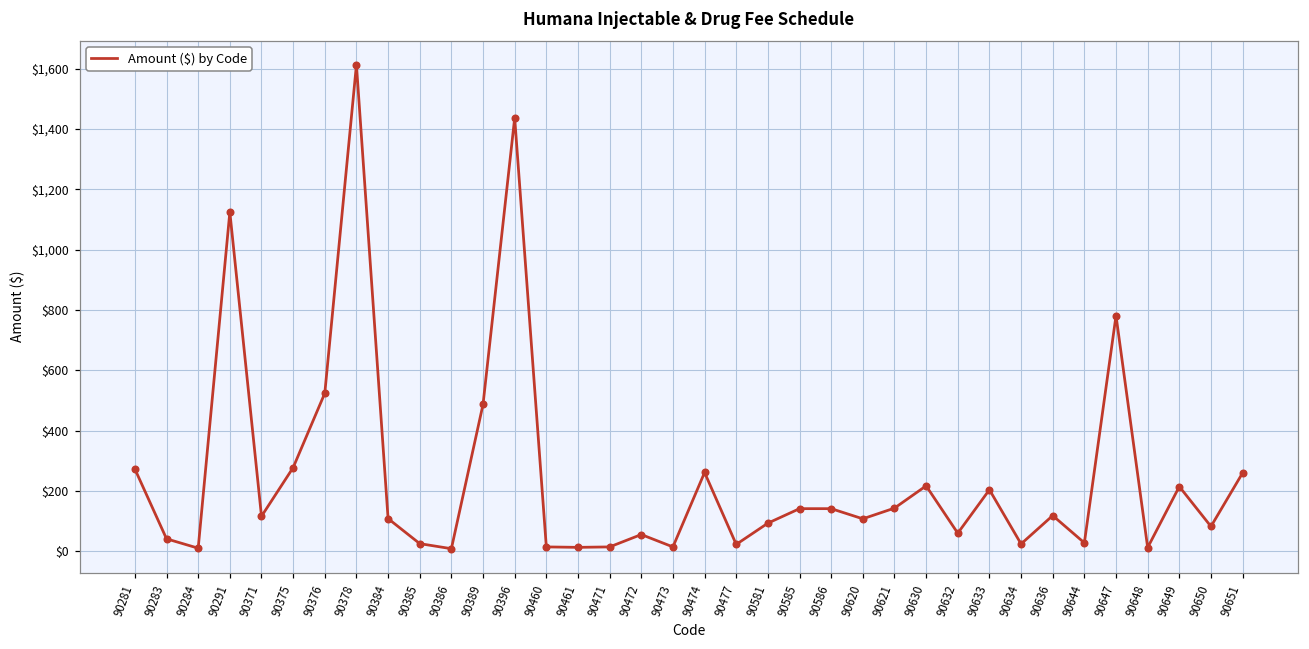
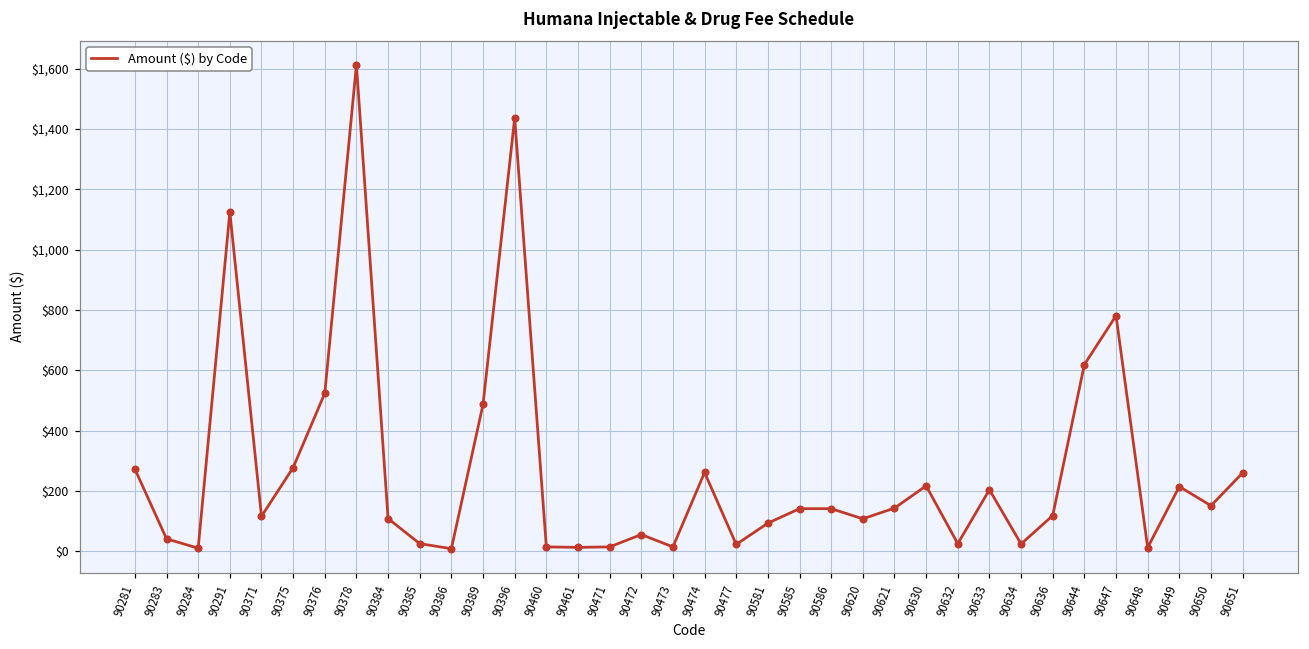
  {
    "90281": "$270",
    "90283": "$40",
    "90284": "$10",
    "90291": "$1,120",
    "90371": "$120",
    "90375": "$280",
    "90376": "$520",
    "90378": "$1,610",
    "90384": "$110",
    "90385": "$30",
    "90386": "$10",
    "90389": "$490",
    "90396": "$1,440",
    "90460": "$10",
    "90461": "$10",
    "90471": "$10",
    "90472": "$60",
    "90473": "$10",
    "90474": "$260",
    "90477": "$20",
    "90581": "$90",
    "90585": "$140",
    "90586": "$140",
    "90620": "$110",
    "90621": "$140",
    "90630": "$220",
-   "90632": "$60",
+   "90632": "$30",
    "90633": "$200",
    "90634": "$20",
    "90636": "$120",
-   "90644": "$30",
+   "90644": "$620",
    "90647": "$780",
    "90648": "$10",
    "90649": "$210",
-   "90650": "$80",
+   "90650": "$150",
    "90651": "$260"
  }
